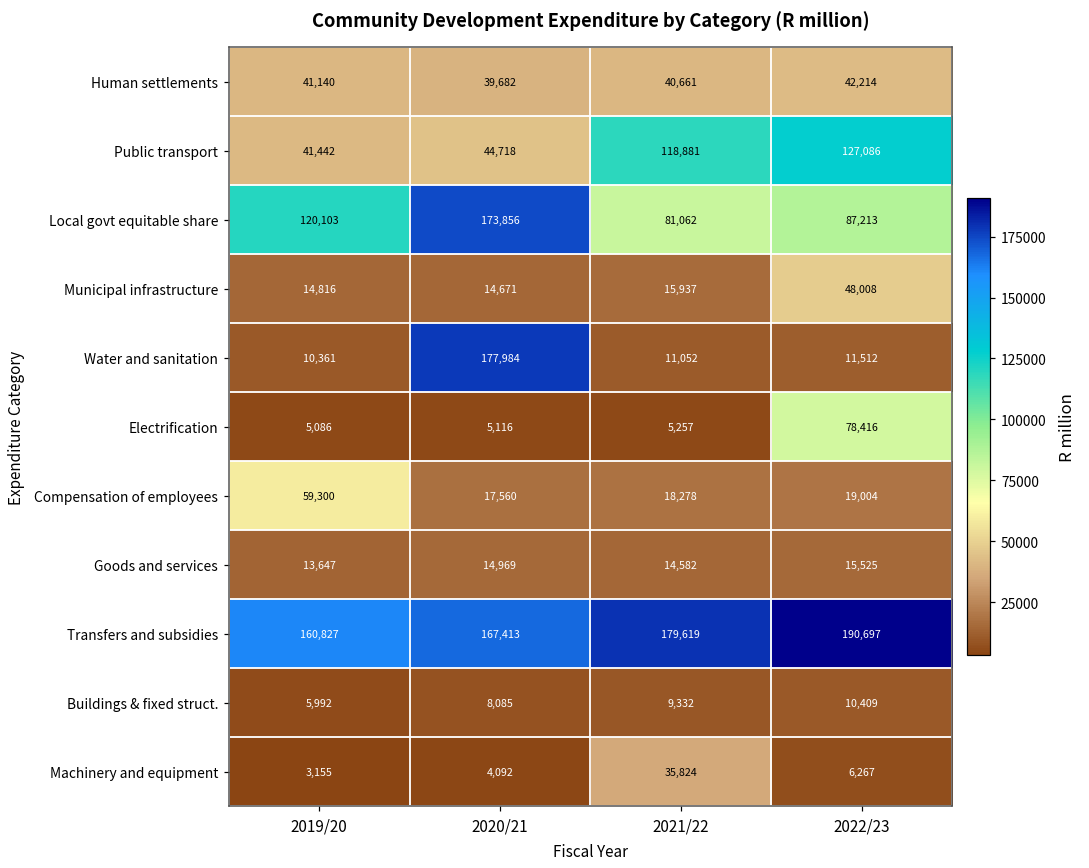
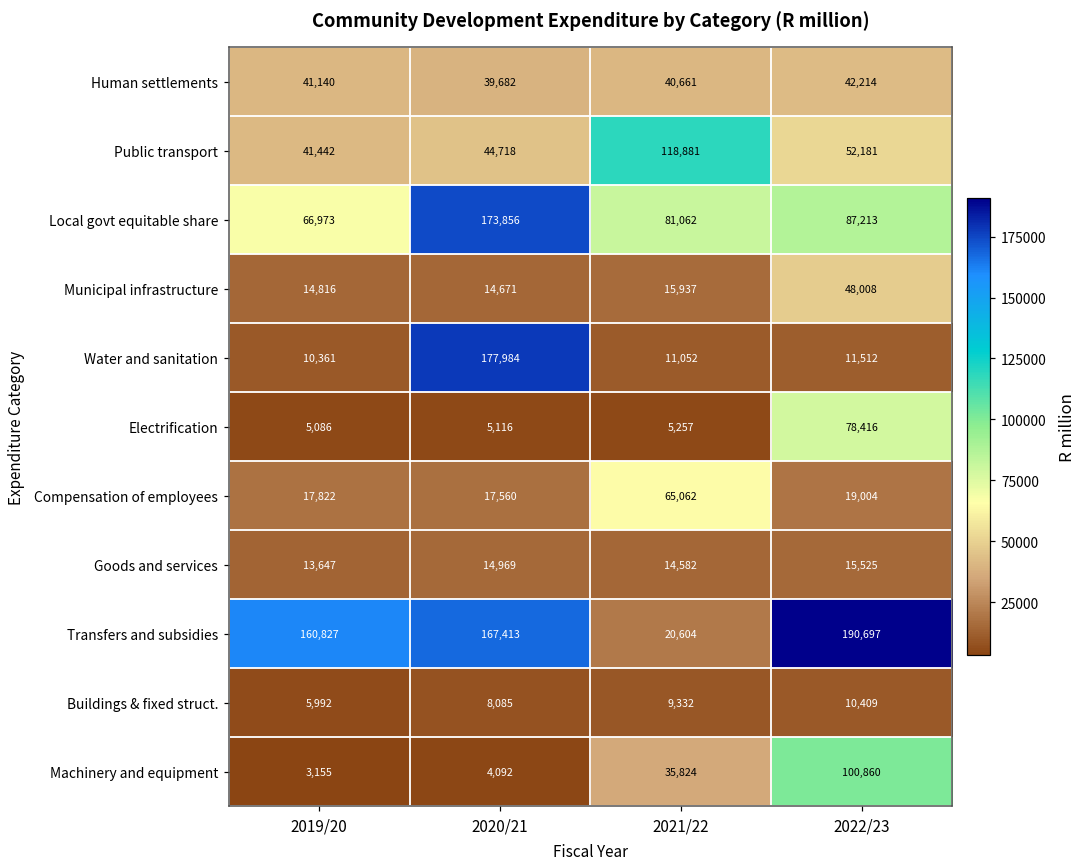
  {
    "Human settlements": {
      "2019/20": "41,140",
      "2020/21": "39,682",
      "2021/22": "40,661",
      "2022/23": "42,214"
    },
    "Public transport": {
      "2019/20": "41,442",
      "2020/21": "44,718",
      "2021/22": "118,881",
-     "2022/23": "127,086"
+     "2022/23": "52,181"
    },
    "Local govt equitable share": {
-     "2019/20": "120,103",
+     "2019/20": "66,973",
      "2020/21": "173,856",
      "2021/22": "81,062",
      "2022/23": "87,213"
    },
    "Municipal infrastructure": {
      "2019/20": "14,816",
      "2020/21": "14,671",
      "2021/22": "15,937",
      "2022/23": "48,008"
    },
    "Water and sanitation": {
      "2019/20": "10,361",
      "2020/21": "177,984",
      "2021/22": "11,052",
      "2022/23": "11,512"
    },
    "Electrification": {
      "2019/20": "5,086",
      "2020/21": "5,116",
      "2021/22": "5,257",
      "2022/23": "78,416"
    },
    "Compensation of employees": {
-     "2019/20": "59,300",
+     "2019/20": "17,822",
      "2020/21": "17,560",
-     "2021/22": "18,278",
+     "2021/22": "65,062",
      "2022/23": "19,004"
    },
    "Goods and services": {
      "2019/20": "13,647",
      "2020/21": "14,969",
      "2021/22": "14,582",
      "2022/23": "15,525"
    },
    "Transfers and subsidies": {
      "2019/20": "160,827",
      "2020/21": "167,413",
-     "2021/22": "179,619",
+     "2021/22": "20,604",
      "2022/23": "190,697"
    },
    "Buildings & fixed struct.": {
      "2019/20": "5,992",
      "2020/21": "8,085",
      "2021/22": "9,332",
      "2022/23": "10,409"
    },
    "Machinery and equipment": {
      "2019/20": "3,155",
      "2020/21": "4,092",
      "2021/22": "35,824",
-     "2022/23": "6,267"
+     "2022/23": "100,860"
    }
  }
